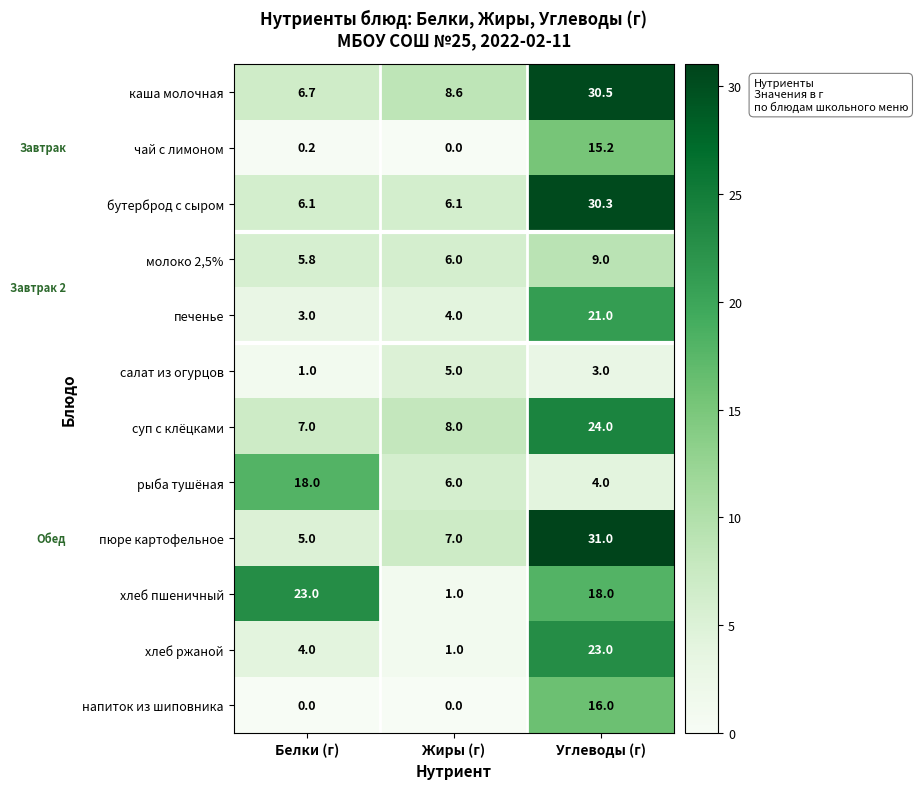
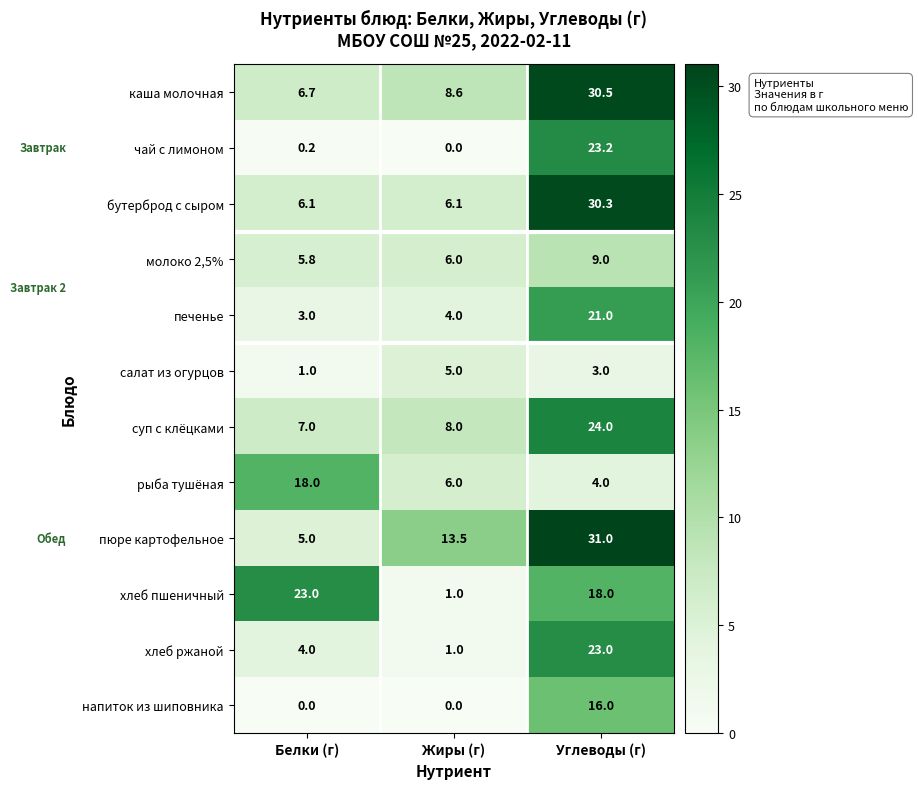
  {
    "каша молочная": {
      "Белки (г)": 6.7,
      "Жиры (г)": 8.6,
      "Углеводы (г)": 30.5
    },
    "чай с лимоном": {
      "Белки (г)": 0.2,
      "Жиры (г)": 0.0,
-     "Углеводы (г)": 15.2
+     "Углеводы (г)": 23.2
    },
    "бутерброд с сыром": {
      "Белки (г)": 6.1,
      "Жиры (г)": 6.1,
      "Углеводы (г)": 30.3
    },
    "молоко 2,5%": {
      "Белки (г)": 5.8,
      "Жиры (г)": 6.0,
      "Углеводы (г)": 9.0
    },
    "печенье": {
      "Белки (г)": 3.0,
      "Жиры (г)": 4.0,
      "Углеводы (г)": 21.0
    },
    "салат из огурцов": {
      "Белки (г)": 1.0,
      "Жиры (г)": 5.0,
      "Углеводы (г)": 3.0
    },
    "суп с клёцками": {
      "Белки (г)": 7.0,
      "Жиры (г)": 8.0,
      "Углеводы (г)": 24.0
    },
    "рыба тушёная": {
      "Белки (г)": 18.0,
      "Жиры (г)": 6.0,
      "Углеводы (г)": 4.0
    },
    "пюре картофельное": {
      "Белки (г)": 5.0,
-     "Жиры (г)": 7.0,
+     "Жиры (г)": 13.5,
      "Углеводы (г)": 31.0
    },
    "хлеб пшеничный": {
      "Белки (г)": 23.0,
      "Жиры (г)": 1.0,
      "Углеводы (г)": 18.0
    },
    "хлеб ржаной": {
      "Белки (г)": 4.0,
      "Жиры (г)": 1.0,
      "Углеводы (г)": 23.0
    },
    "напиток из шиповника": {
      "Белки (г)": 0.0,
      "Жиры (г)": 0.0,
      "Углеводы (г)": 16.0
    }
  }
